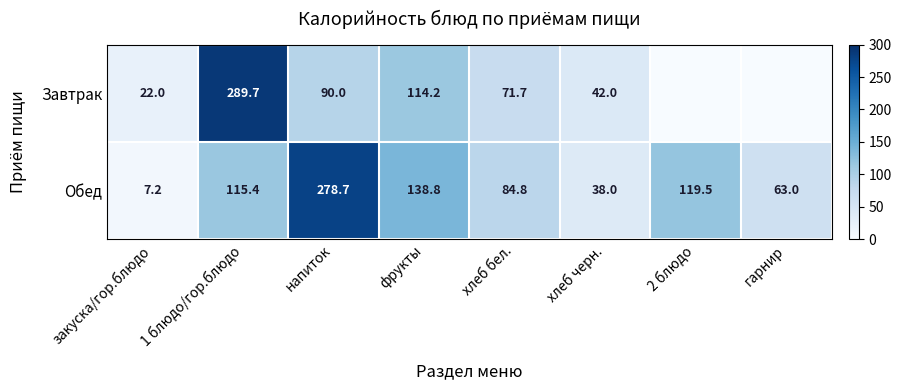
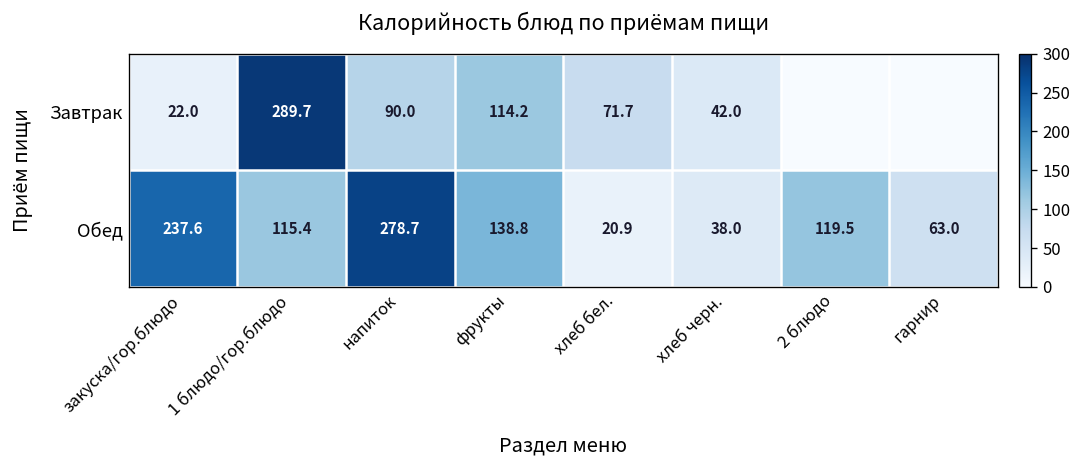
  {
    "Завтрак": {
      "закуска/гор.блюдо": 22.0,
      "1 блюдо/гор.блюдо": 289.7,
      "напиток": 90.0,
      "фрукты": 114.2,
      "хлеб бел.": 71.7,
      "хлеб черн.": 42.0
    },
    "Обед": {
-     "закуска/гор.блюдо": 7.2,
+     "закуска/гор.блюдо": 237.6,
      "1 блюдо/гор.блюдо": 115.4,
      "напиток": 278.7,
      "фрукты": 138.8,
-     "хлеб бел.": 84.8,
+     "хлеб бел.": 20.9,
      "хлеб черн.": 38.0,
      "2 блюдо": 119.5,
      "гарнир": 63.0
    }
  }
